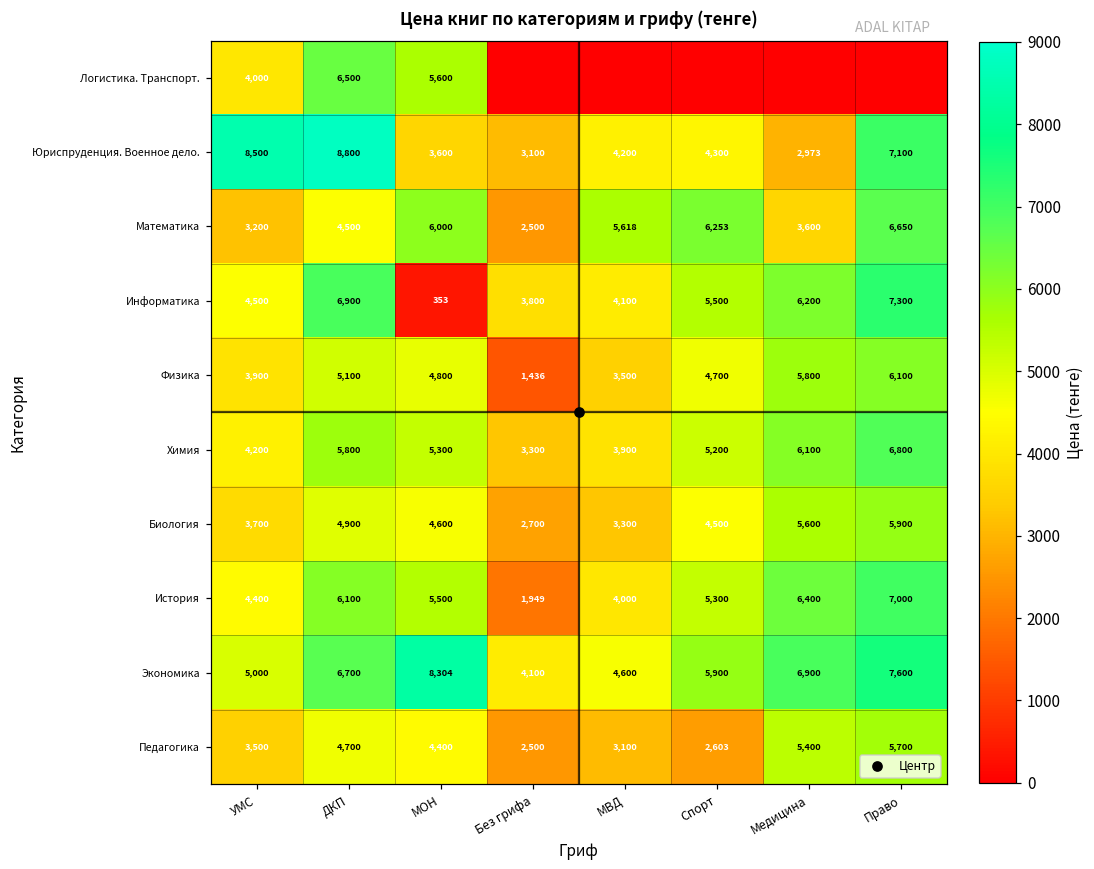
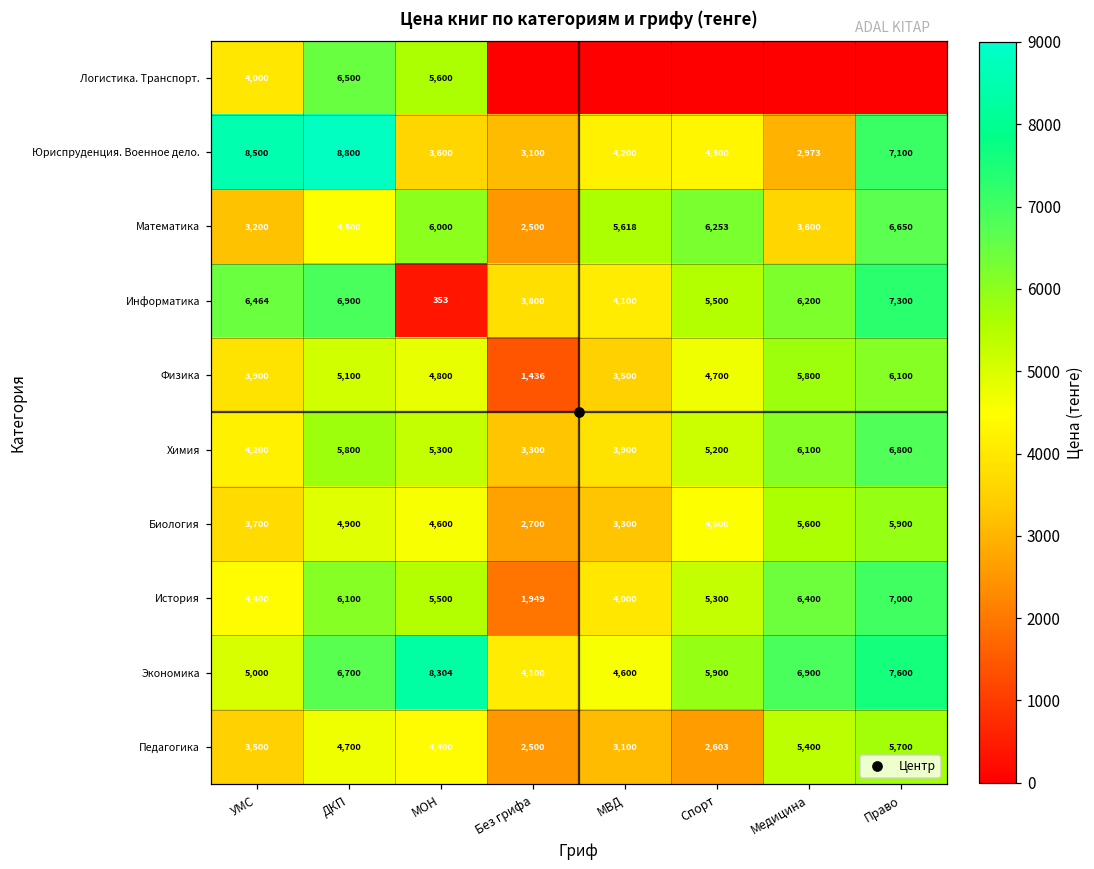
  {
    "Логистика. Транспорт.": {
      "УМС": "4,000",
      "ДКП": "6,500",
      "МОН": "5,600"
    },
    "Юриспруденция. Военное дело.": {
      "УМС": "8,500",
      "ДКП": "8,800",
      "МОН": "3,600",
      "Без грифа": "3,100",
      "МВД": "4,200",
      "Спорт": "4,300",
      "Медицина": "2,973",
      "Право": "7,100"
    },
    "Математика": {
      "УМС": "3,200",
      "ДКП": "4,500",
      "МОН": "6,000",
      "Без грифа": "2,500",
      "МВД": "5,618",
      "Спорт": "6,253",
      "Медицина": "3,600",
      "Право": "6,650"
    },
    "Информатика": {
-     "УМС": "4,500",
+     "УМС": "6,464",
      "ДКП": "6,900",
      "МОН": "353",
      "Без грифа": "3,800",
      "МВД": "4,100",
      "Спорт": "5,500",
      "Медицина": "6,200",
      "Право": "7,300"
    },
    "Физика": {
      "УМС": "3,900",
      "ДКП": "5,100",
      "МОН": "4,800",
      "Без грифа": "1,436",
      "МВД": "3,500",
      "Спорт": "4,700",
      "Медицина": "5,800",
      "Право": "6,100"
    },
    "Химия": {
      "УМС": "4,200",
      "ДКП": "5,800",
      "МОН": "5,300",
      "Без грифа": "3,300",
      "МВД": "3,900",
      "Спорт": "5,200",
      "Медицина": "6,100",
      "Право": "6,800"
    },
    "Биология": {
      "УМС": "3,700",
      "ДКП": "4,900",
      "МОН": "4,600",
      "Без грифа": "2,700",
      "МВД": "3,300",
      "Спорт": "4,500",
      "Медицина": "5,600",
      "Право": "5,900"
    },
    "История": {
      "УМС": "4,400",
      "ДКП": "6,100",
      "МОН": "5,500",
      "Без грифа": "1,949",
      "МВД": "4,000",
      "Спорт": "5,300",
      "Медицина": "6,400",
      "Право": "7,000"
    },
    "Экономика": {
      "УМС": "5,000",
      "ДКП": "6,700",
      "МОН": "8,304",
      "Без грифа": "4,100",
      "МВД": "4,600",
      "Спорт": "5,900",
      "Медицина": "6,900",
      "Право": "7,600"
    },
    "Педагогика": {
      "УМС": "3,500",
      "ДКП": "4,700",
      "МОН": "4,400",
      "Без грифа": "2,500",
      "МВД": "3,100",
      "Спорт": "2,603",
      "Медицина": "5,400",
      "Право": "5,700"
    }
  }
